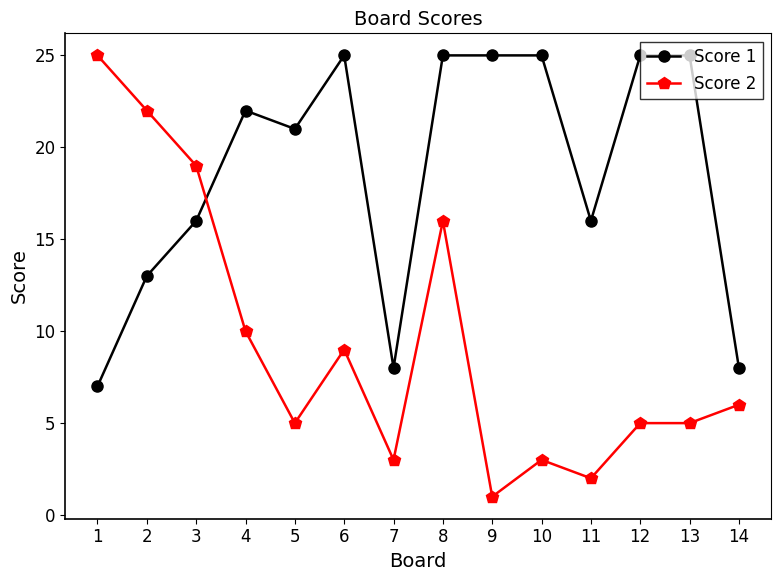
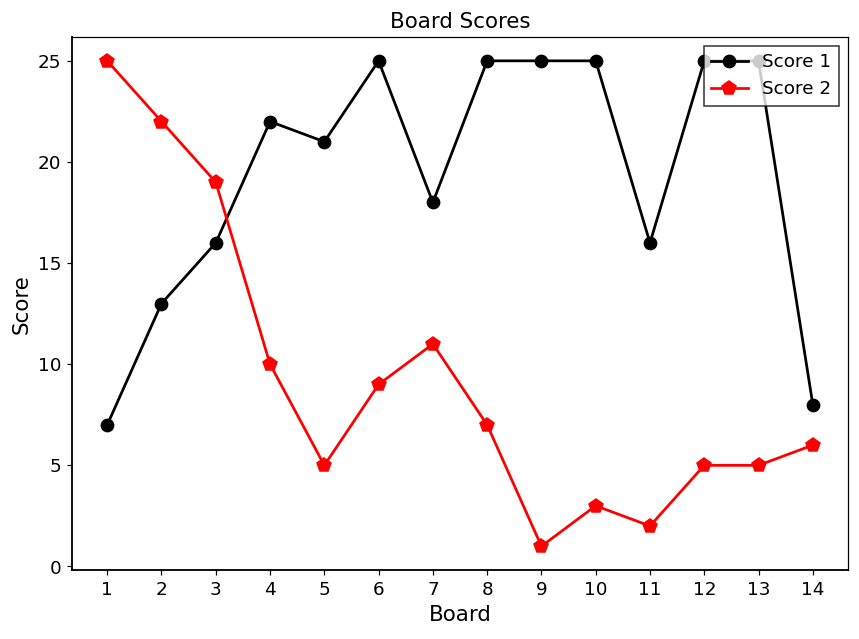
  {
    "Score 1": {
      "1": 7,
      "2": 13,
      "3": 16,
      "4": 22,
      "5": 21,
      "6": 25,
-     "7": 8,
+     "7": 18,
      "8": 25,
      "9": 25,
      "10": 25,
      "11": 16,
      "12": 25,
      "14": 8
    },
    "Score 2": {
      "1": 25,
      "2": 22,
      "3": 19,
      "4": 10,
      "5": 5,
      "6": 9,
-     "7": 3,
-     "8": 16,
+     "7": 11,
+     "8": 7,
      "9": 1,
      "10": 3,
      "11": 2,
      "12": 5,
      "13": 5,
      "14": 6
    }
  }
